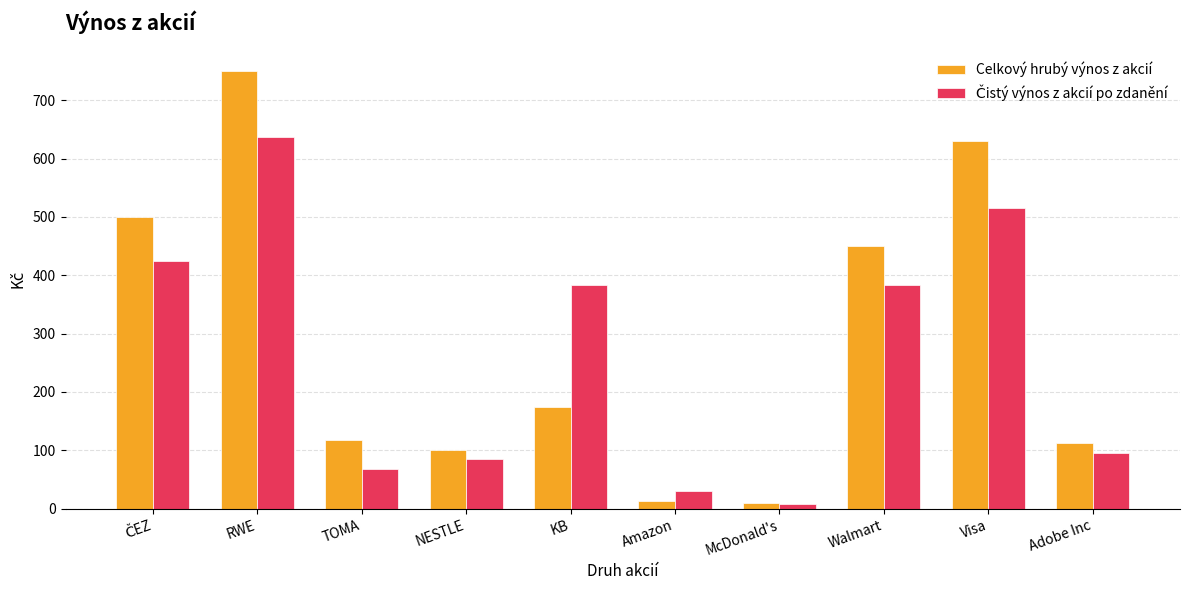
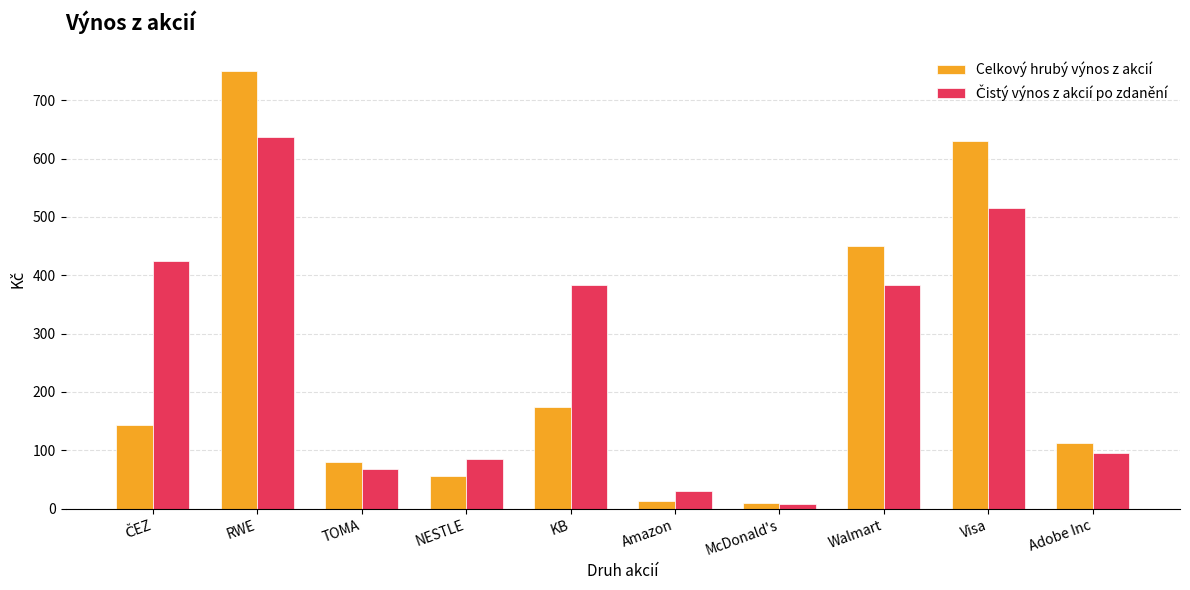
  {
    "Celkový hrubý výnos z akcií": {
-     "ČEZ": 500,
+     "ČEZ": 140,
      "RWE": 750,
-     "TOMA": 120,
-     "NESTLE": 100,
+     "TOMA": 80,
+     "NESTLE": 60,
      "KB": 170,
      "Amazon": 10,
      "McDonald's": 10,
      "Walmart": 450,
      "Visa": 630,
      "Adobe Inc": 110
    },
    "Čistý výnos z akcií po zdanění": {
      "ČEZ": 430,
      "RWE": 640,
      "TOMA": 70,
      "NESTLE": 90,
      "KB": 380,
      "Amazon": 30,
      "McDonald's": 10,
      "Walmart": 380,
      "Visa": 510,
      "Adobe Inc": 100
    }
  }
